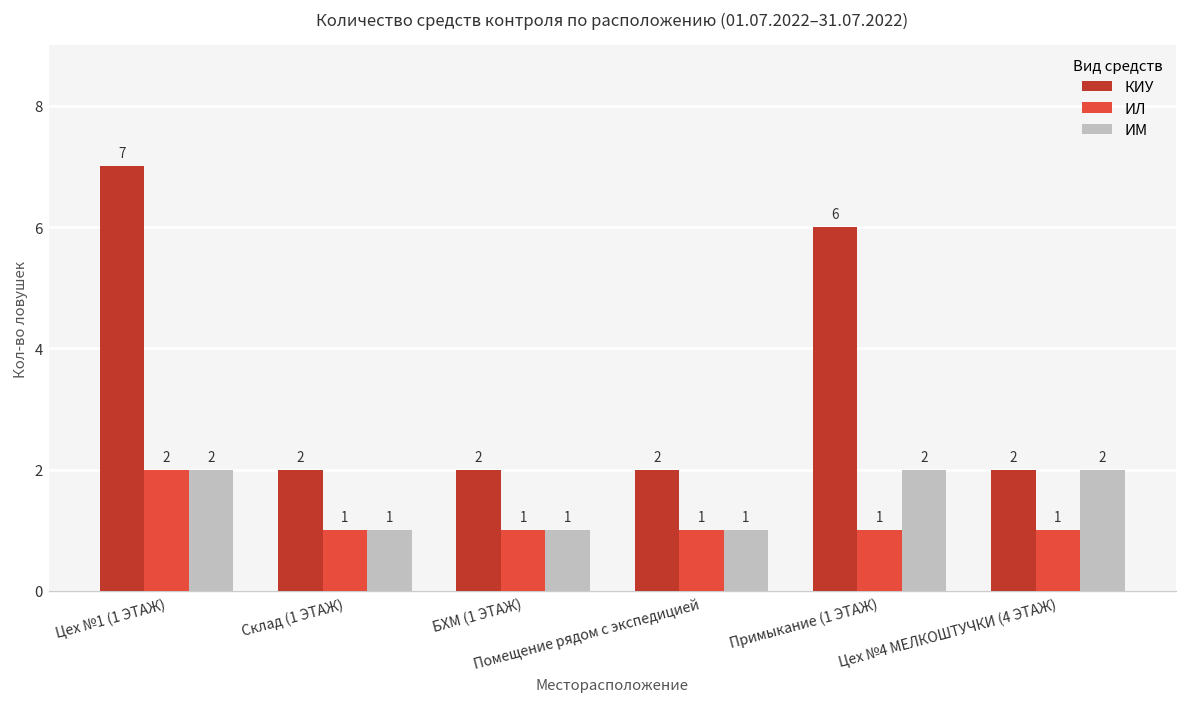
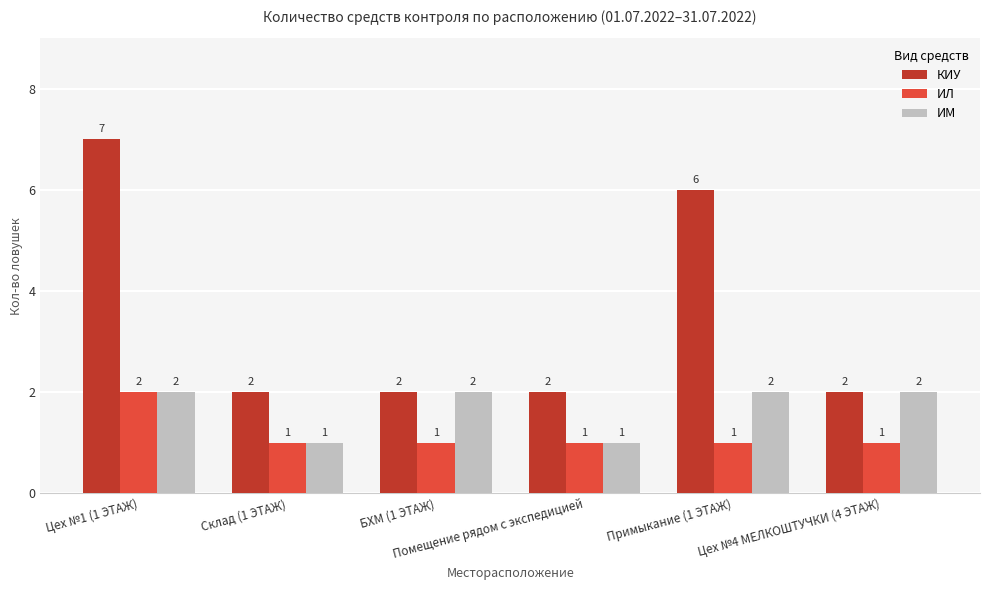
  {
    "ИМ": {
      "Цех №1 (1 ЭТАЖ)": 2,
      "Склад (1 ЭТАЖ)": 1,
-     "БХМ (1 ЭТАЖ)": 1,
+     "БХМ (1 ЭТАЖ)": 2,
      "Помещение рядом с экспедицией": 1,
      "Примыкание (1 ЭТАЖ)": 2,
      "Цех №4 МЕЛКОШТУЧКИ (4 ЭТАЖ)": 2
    }
  }
